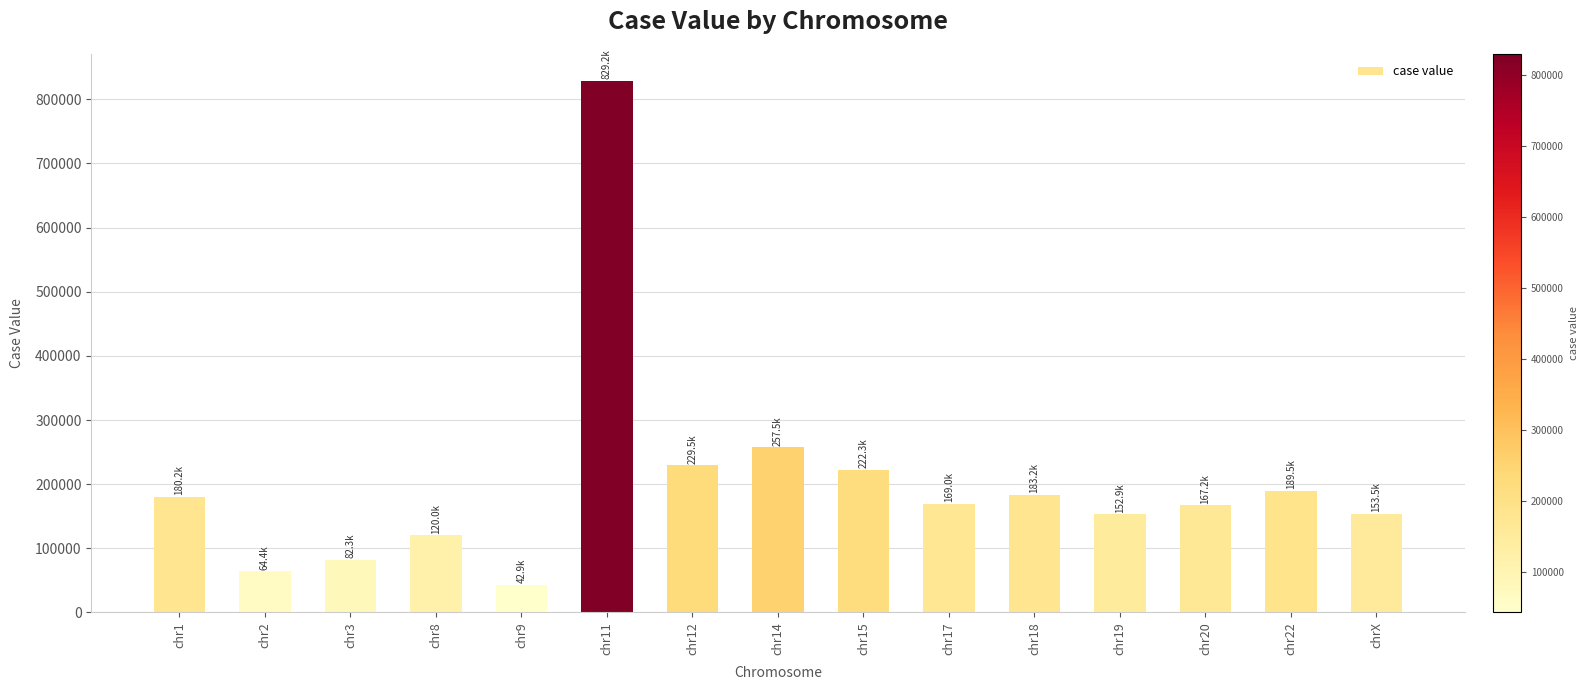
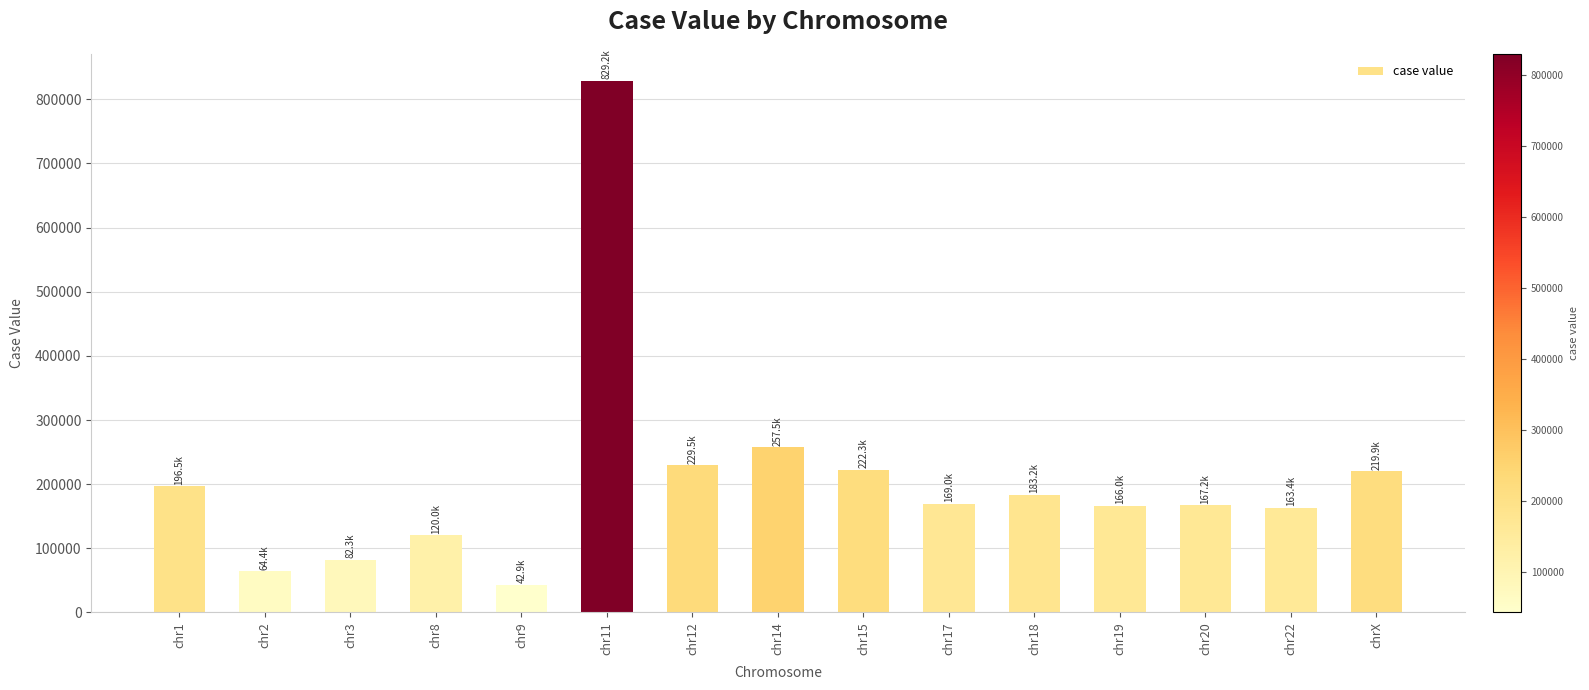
  {
-   "chr1": "180.2k",
+   "chr1": "196.5k",
    "chr2": "64.4k",
    "chr3": "82.3k",
    "chr8": "120.0k",
    "chr9": "42.9k",
    "chr11": "829.2k",
    "chr12": "229.5k",
    "chr14": "257.5k",
    "chr15": "222.3k",
    "chr17": "169.0k",
    "chr18": "183.2k",
-   "chr19": "152.9k",
+   "chr19": "166.0k",
    "chr20": "167.2k",
-   "chr22": "189.5k",
-   "chrX": "153.5k"
+   "chr22": "163.4k",
+   "chrX": "219.9k"
  }
